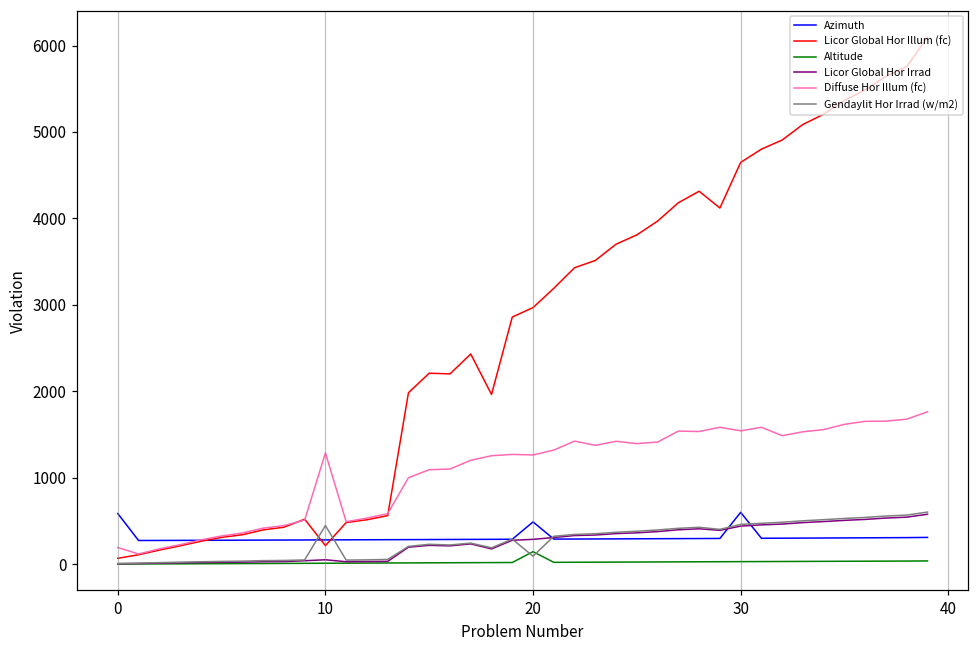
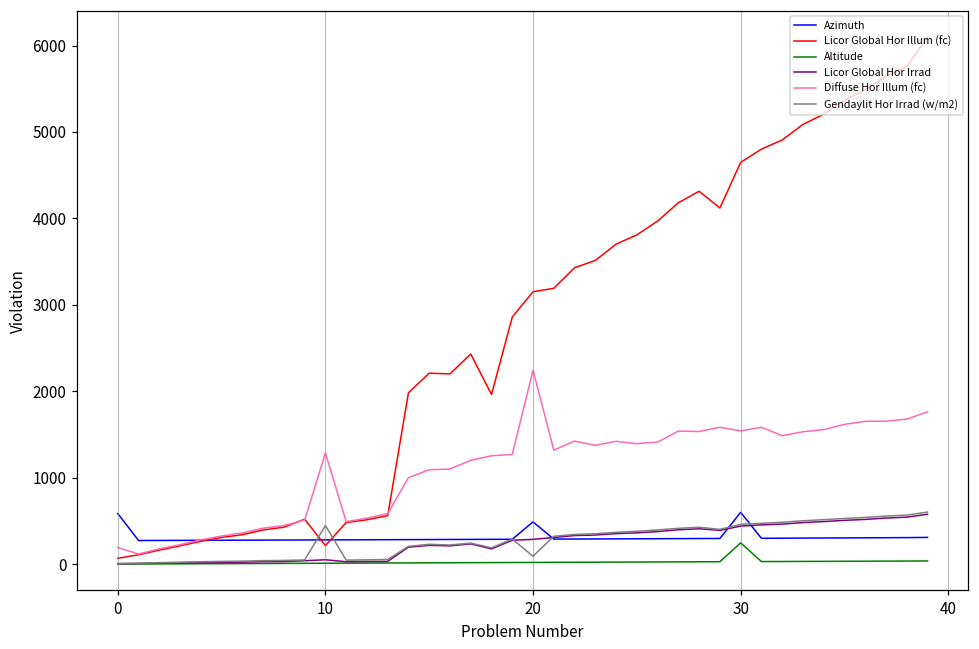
  {
    "Azimuth": {
      "0": 600,
      "10": 300,
      "20": 500,
      "30": 600
    },
    "Licor Global Hor Illum (fc)": {
      "0": 100,
      "10": 200,
-     "20": 3000,
+     "20": 3200,
      "30": 4600
    },
    "Altitude": {
      "10": 0,
-     "20": 100,
-     "30": 0
+     "20": 0,
+     "30": 200
    },
    "Licor Global Hor Irrad": {
      "10": 100,
      "20": 300
    },
    "Diffuse Hor Illum (fc)": {
      "0": 200,
      "10": 1300,
-     "20": 1300,
+     "20": 2200,
      "30": 1500
    },
    "Gendaylit Hor Irrad (w/m2)": {
      "10": 400,
      "20": 100
    }
  }
